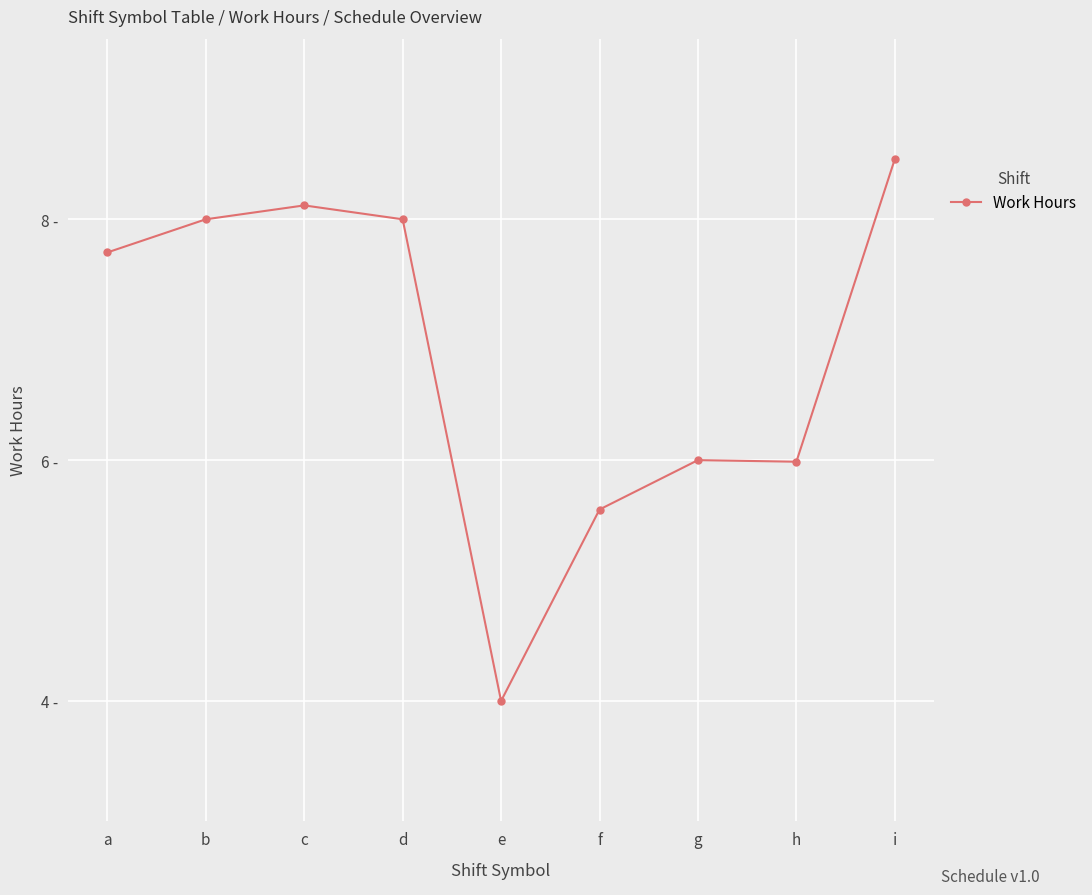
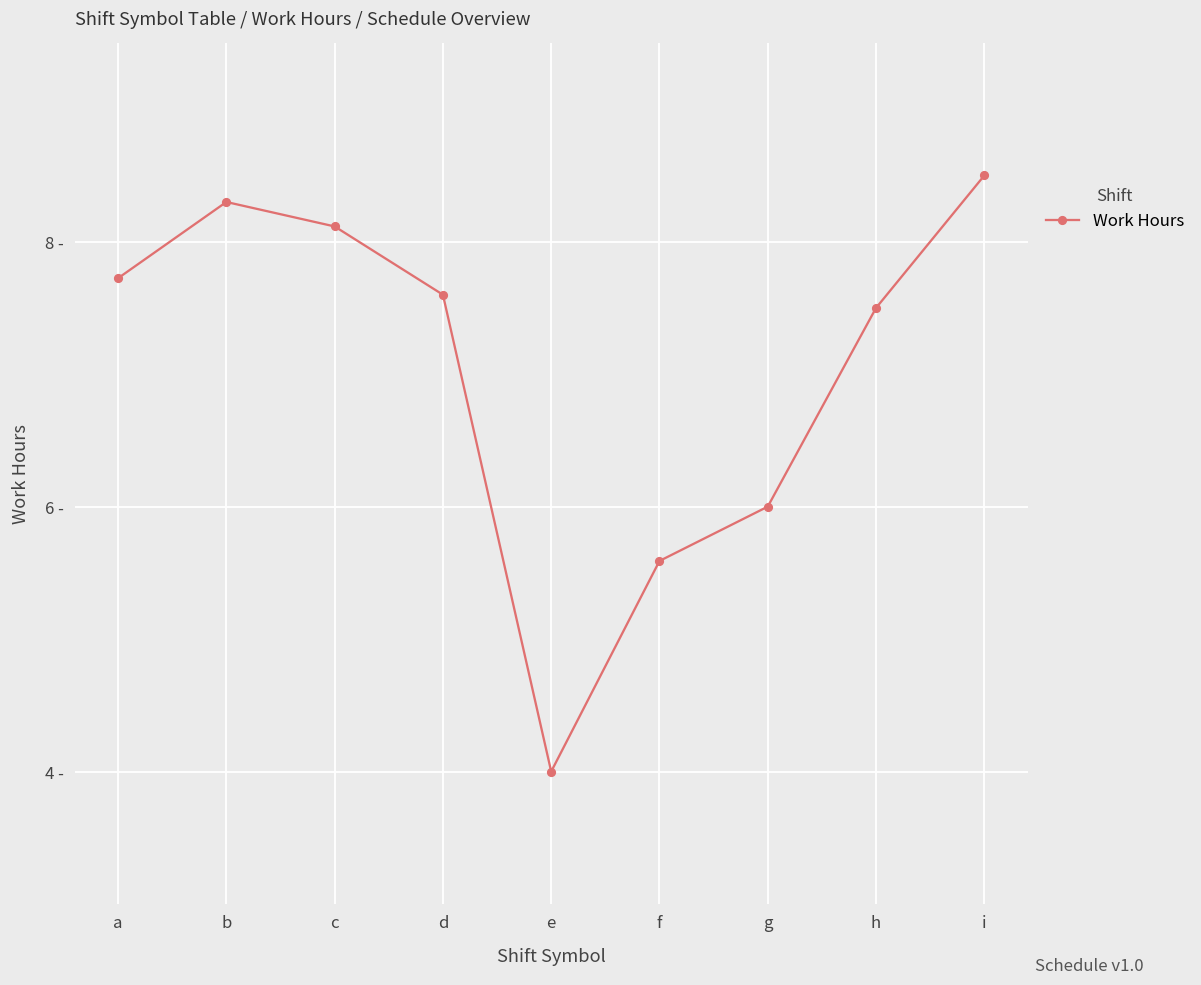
  {
    "a": "7.72 -",
-   "b": "8.0 -",
+   "b": "8.3 -",
    "c": "8.12 -",
-   "d": "8.0 -",
+   "d": "7.6 -",
    "e": "4.00 -",
    "f": "5.59 -",
    "g": "6.00 -",
-   "h": "5.99 -",
+   "h": "7.50 -",
    "i": "8.50 -"
  }
